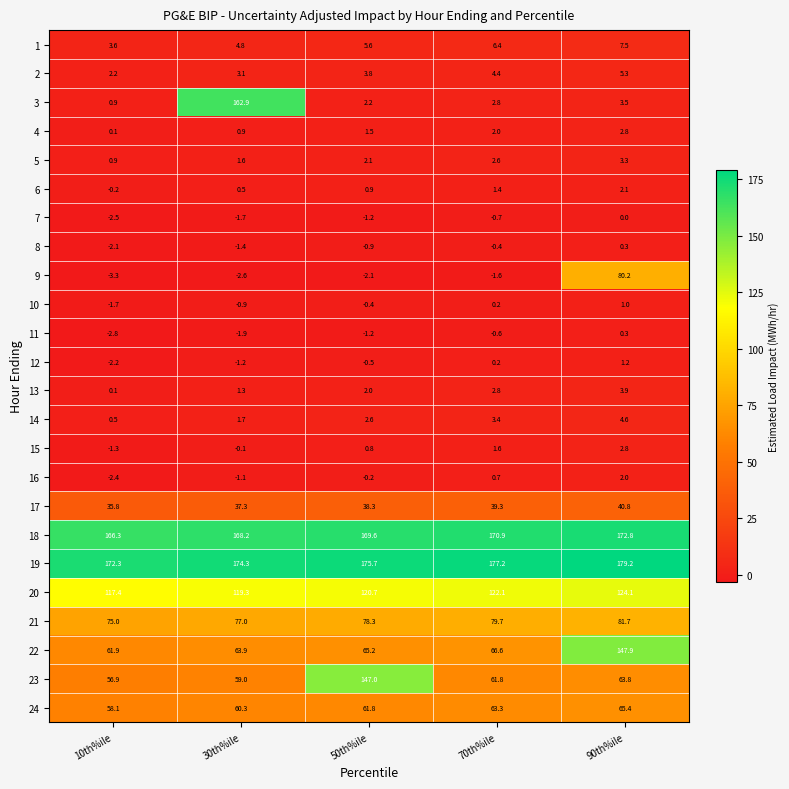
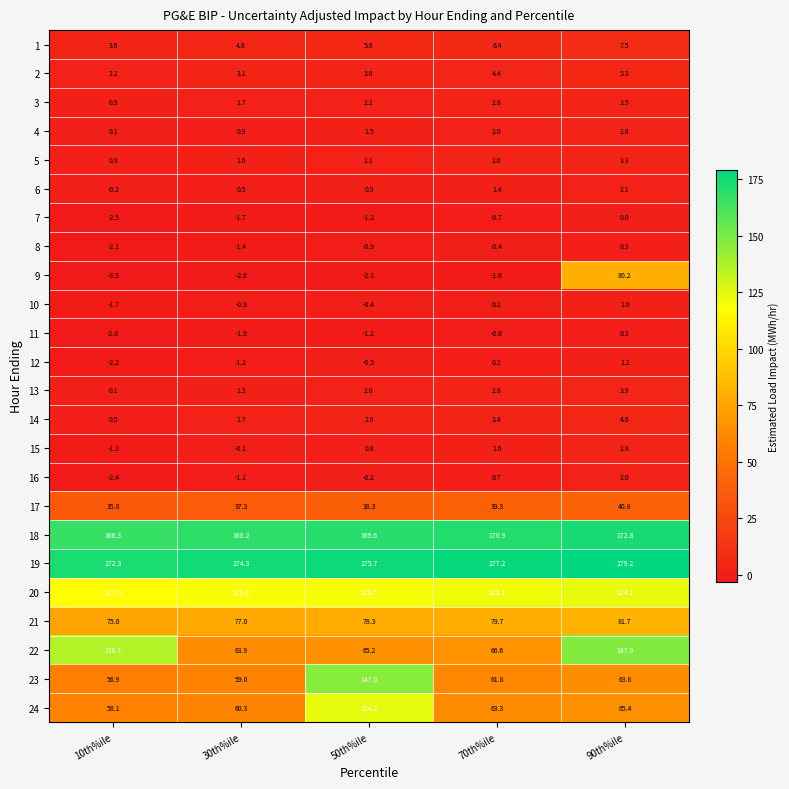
  {
    "1": {
      "10th%ile": 3.6,
      "30th%ile": 4.8,
      "50th%ile": 5.6,
      "70th%ile": 6.4,
      "90th%ile": 7.5
    },
    "2": {
      "10th%ile": 2.2,
      "30th%ile": 3.1,
      "50th%ile": 3.8,
      "70th%ile": 4.4,
      "90th%ile": 5.3
    },
    "3": {
      "10th%ile": 0.9,
-     "30th%ile": 162.9,
+     "30th%ile": 1.7,
      "50th%ile": 2.2,
      "70th%ile": 2.8,
      "90th%ile": 3.5
    },
    "4": {
      "10th%ile": 0.1,
      "30th%ile": 0.9,
      "50th%ile": 1.5,
      "70th%ile": 2.0,
      "90th%ile": 2.8
    },
    "5": {
      "10th%ile": 0.9,
      "30th%ile": 1.6,
      "50th%ile": 2.1,
      "70th%ile": 2.6,
      "90th%ile": 3.3
    },
    "6": {
      "10th%ile": -0.2,
      "30th%ile": 0.5,
      "50th%ile": 0.9,
      "70th%ile": 1.4,
      "90th%ile": 2.1
    },
    "7": {
      "10th%ile": -2.5,
      "30th%ile": -1.7,
      "50th%ile": -1.2,
      "70th%ile": -0.7,
      "90th%ile": 0.0
    },
    "8": {
      "10th%ile": -2.1,
      "30th%ile": -1.4,
      "50th%ile": -0.9,
      "70th%ile": -0.4,
      "90th%ile": 0.3
    },
    "9": {
      "10th%ile": -3.3,
      "30th%ile": -2.6,
      "50th%ile": -2.1,
      "70th%ile": -1.6,
      "90th%ile": 80.2
    },
    "10": {
      "10th%ile": -1.7,
      "30th%ile": -0.9,
      "50th%ile": -0.4,
      "70th%ile": 0.2,
      "90th%ile": 1.0
    },
    "11": {
      "10th%ile": -2.8,
      "30th%ile": -1.9,
      "50th%ile": -1.2,
      "70th%ile": -0.6,
      "90th%ile": 0.3
    },
    "12": {
      "10th%ile": -2.2,
      "30th%ile": -1.2,
      "50th%ile": -0.5,
      "70th%ile": 0.2,
      "90th%ile": 1.2
    },
    "13": {
      "10th%ile": 0.1,
      "30th%ile": 1.3,
      "50th%ile": 2.0,
      "70th%ile": 2.8,
      "90th%ile": 3.9
    },
    "14": {
      "10th%ile": 0.5,
      "30th%ile": 1.7,
      "50th%ile": 2.6,
      "70th%ile": 3.4,
      "90th%ile": 4.6
    },
    "15": {
      "10th%ile": -1.3,
      "30th%ile": -0.1,
      "50th%ile": 0.8,
      "70th%ile": 1.6,
      "90th%ile": 2.8
    },
    "16": {
      "10th%ile": -2.4,
      "30th%ile": -1.1,
      "50th%ile": -0.2,
      "70th%ile": 0.7,
      "90th%ile": 2.0
    },
    "17": {
      "10th%ile": 35.8,
      "30th%ile": 37.3,
      "50th%ile": 38.3,
      "70th%ile": 39.3,
      "90th%ile": 40.8
    },
    "18": {
      "10th%ile": 166.3,
      "30th%ile": 168.2,
      "50th%ile": 169.6,
      "70th%ile": 170.9,
      "90th%ile": 172.8
    },
    "19": {
      "10th%ile": 172.3,
      "30th%ile": 174.3,
      "50th%ile": 175.7,
      "70th%ile": 177.2,
      "90th%ile": 179.2
    },
    "20": {
      "10th%ile": 117.4,
      "30th%ile": 119.3,
      "50th%ile": 120.7,
      "70th%ile": 122.1,
      "90th%ile": 124.1
    },
    "21": {
      "10th%ile": 75.0,
      "30th%ile": 77.0,
      "50th%ile": 78.3,
      "70th%ile": 79.7,
      "90th%ile": 81.7
    },
    "22": {
-     "10th%ile": 61.9,
+     "10th%ile": 136.7,
      "30th%ile": 63.9,
      "50th%ile": 65.2,
      "70th%ile": 66.6,
      "90th%ile": 147.9
    },
    "23": {
      "10th%ile": 56.9,
      "30th%ile": 59.0,
      "50th%ile": 147.0,
      "70th%ile": 61.8,
      "90th%ile": 63.8
    },
    "24": {
      "10th%ile": 58.1,
      "30th%ile": 60.3,
-     "50th%ile": 61.8,
+     "50th%ile": 124.2,
      "70th%ile": 63.3,
      "90th%ile": 65.4
    }
  }
